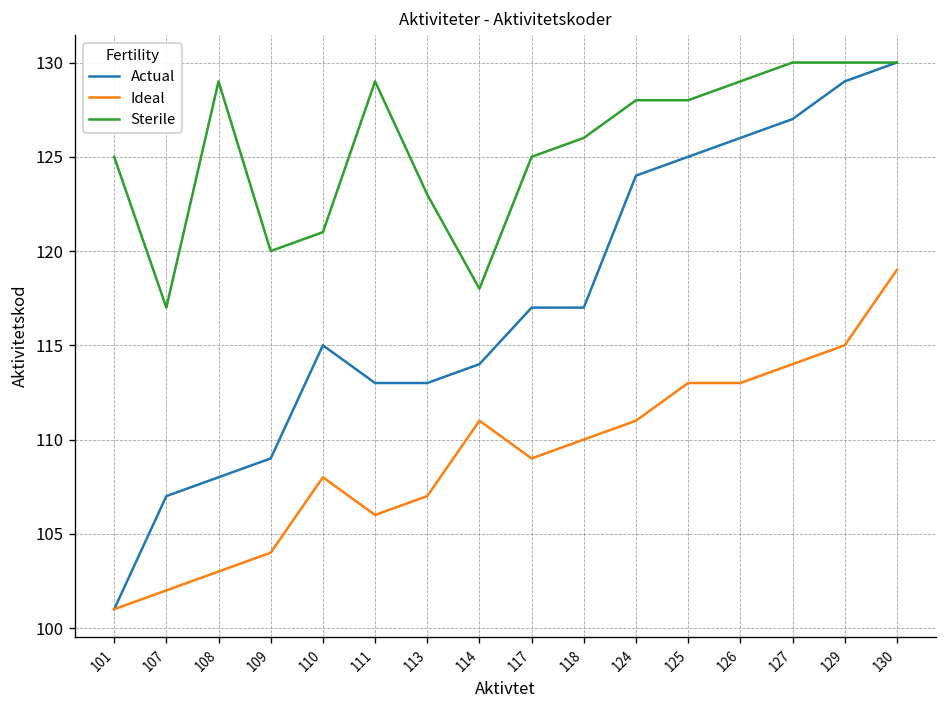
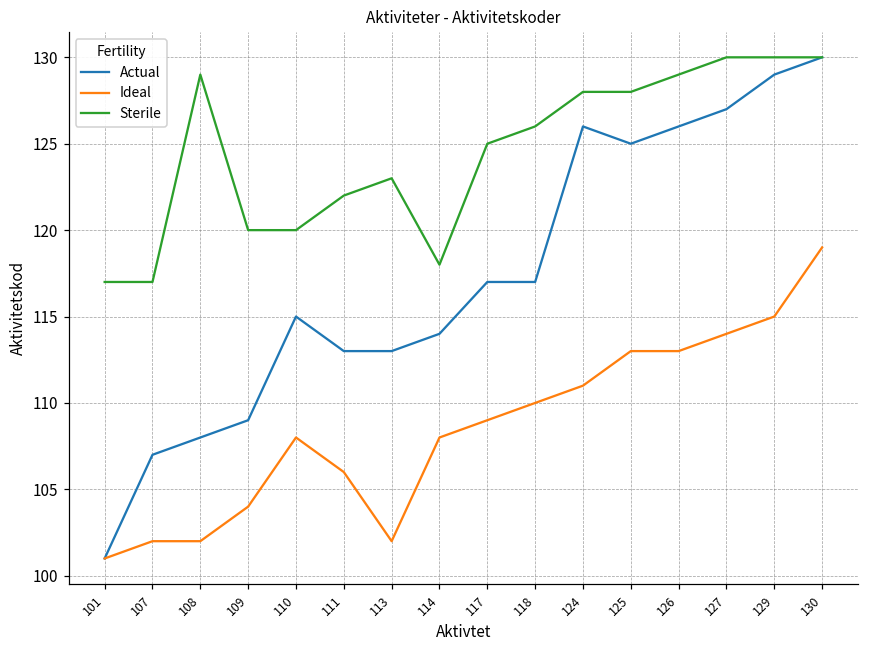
  {
    "Actual": {
      "107": 107,
      "108": 108,
      "109": 109,
      "110": 115,
      "111": 113,
      "113": 113,
      "114": 114,
      "117": 117,
      "118": 117,
-     "124": 124,
+     "124": 126,
      "125": 125,
      "126": 126,
      "127": 127,
      "129": 129
    },
    "Ideal": {
      "107": 102,
-     "108": 103,
+     "108": 102,
      "109": 104,
      "110": 108,
      "111": 106,
-     "113": 107,
-     "114": 111,
+     "113": 102,
+     "114": 108,
      "117": 109,
      "118": 110,
      "124": 111,
      "125": 113,
      "126": 113,
      "127": 114,
      "129": 115,
      "130": 119
    },
    "Sterile": {
-     "101": 125,
+     "101": 117,
      "107": 117,
      "108": 129,
      "109": 120,
-     "110": 121,
-     "111": 129,
+     "110": 120,
+     "111": 122,
      "113": 123,
      "114": 118,
      "117": 125,
      "118": 126,
      "124": 128,
      "125": 128,
      "126": 129,
      "127": 130,
      "129": 130
    }
  }
